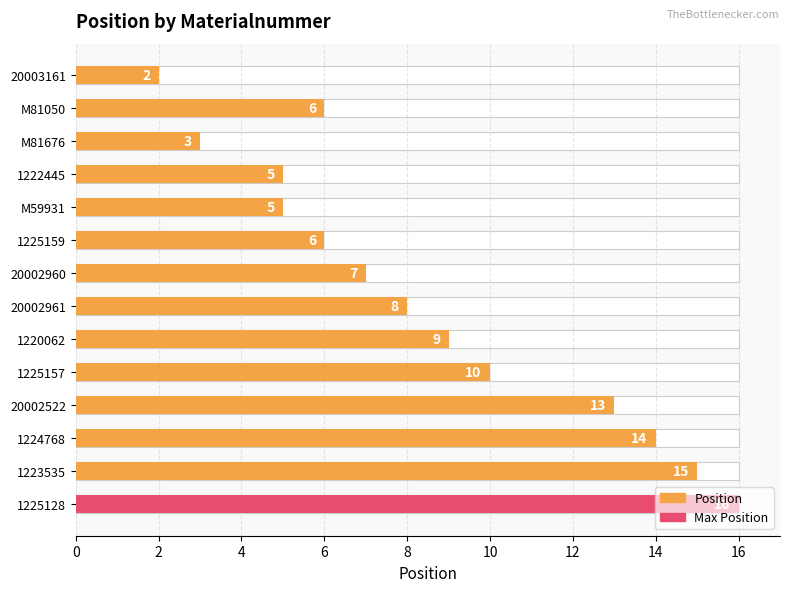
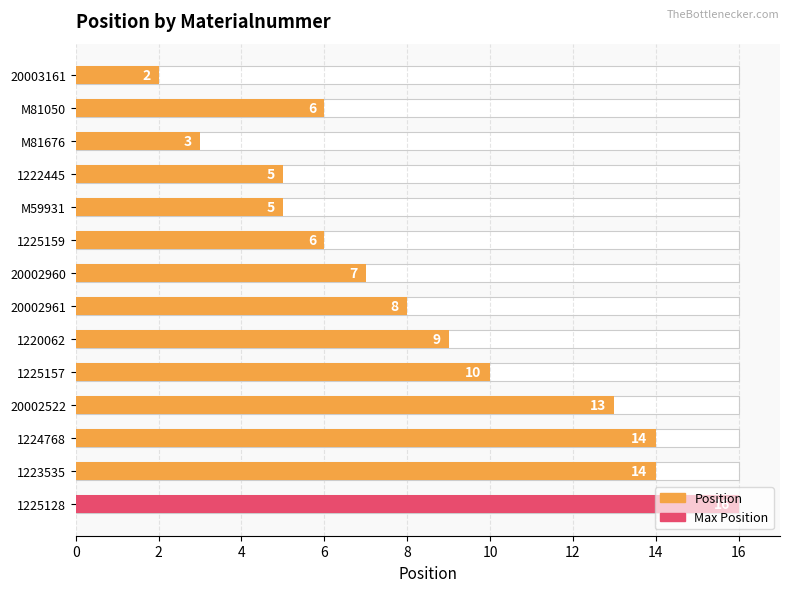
  {
    "Position": {
-     "1223535": 15
+     "1223535": 14
    }
  }
